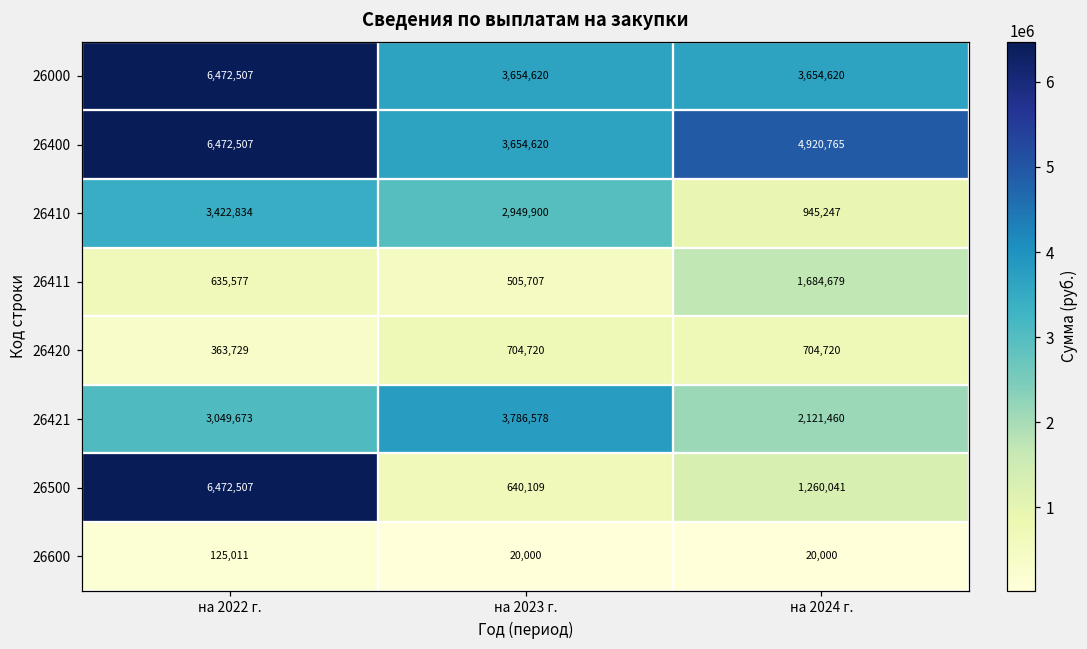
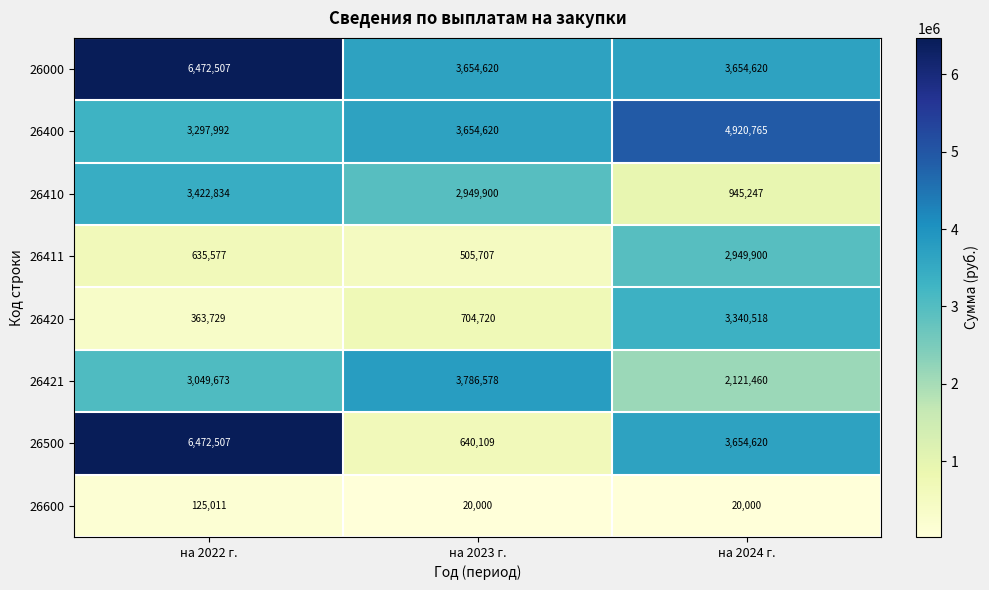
  {
    "26000": {
      "на 2022 г.": "6,472,507",
      "на 2023 г.": "3,654,620",
      "на 2024 г.": "3,654,620"
    },
    "26400": {
-     "на 2022 г.": "6,472,507",
+     "на 2022 г.": "3,297,992",
      "на 2023 г.": "3,654,620",
      "на 2024 г.": "4,920,765"
    },
    "26410": {
      "на 2022 г.": "3,422,834",
      "на 2023 г.": "2,949,900",
      "на 2024 г.": "945,247"
    },
    "26411": {
      "на 2022 г.": "635,577",
      "на 2023 г.": "505,707",
-     "на 2024 г.": "1,684,679"
+     "на 2024 г.": "2,949,900"
    },
    "26420": {
      "на 2022 г.": "363,729",
      "на 2023 г.": "704,720",
-     "на 2024 г.": "704,720"
+     "на 2024 г.": "3,340,518"
    },
    "26421": {
      "на 2022 г.": "3,049,673",
      "на 2023 г.": "3,786,578",
      "на 2024 г.": "2,121,460"
    },
    "26500": {
      "на 2022 г.": "6,472,507",
      "на 2023 г.": "640,109",
-     "на 2024 г.": "1,260,041"
+     "на 2024 г.": "3,654,620"
    },
    "26600": {
      "на 2022 г.": "125,011",
      "на 2023 г.": "20,000",
      "на 2024 г.": "20,000"
    }
  }
